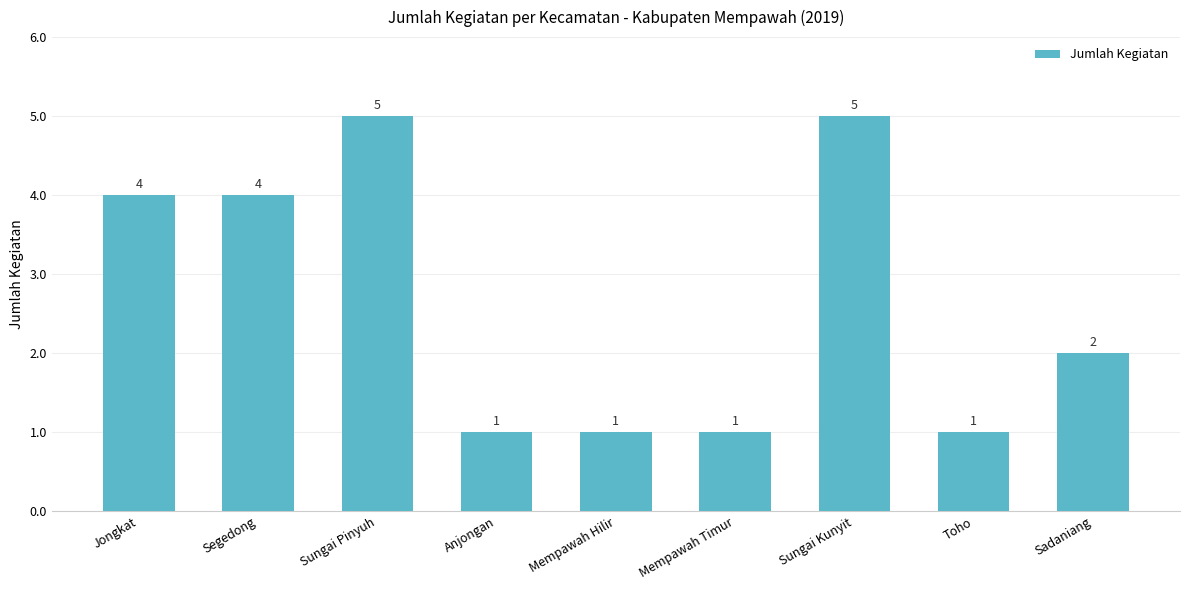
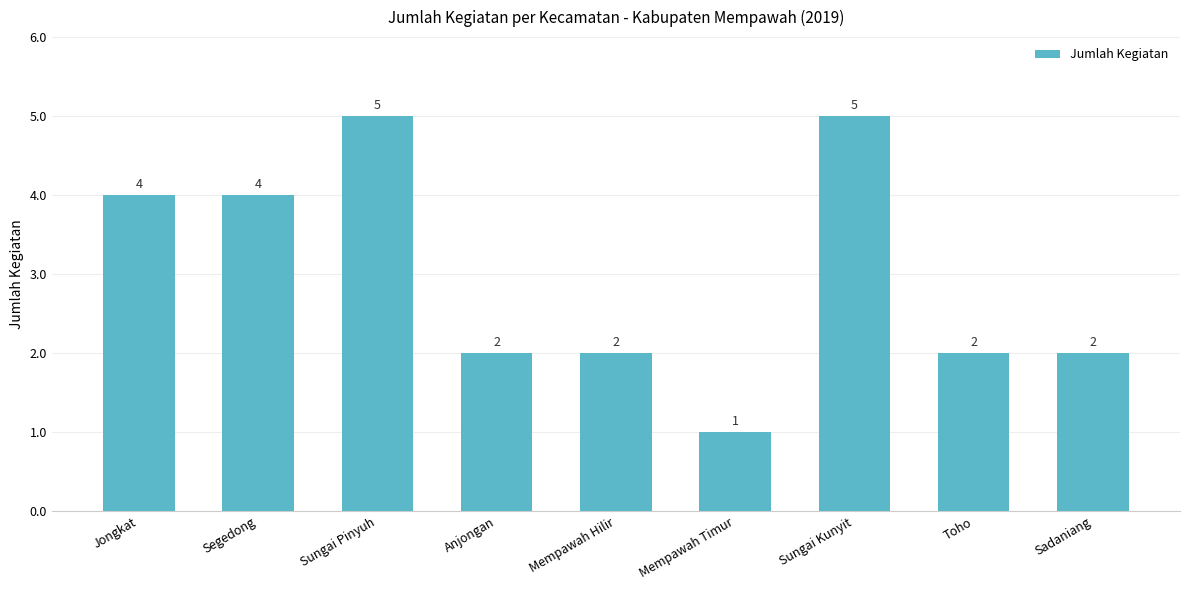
  {
    "Jongkat": 4,
    "Segedong": 4,
    "Sungai Pinyuh": 5,
-   "Anjongan": 1,
-   "Mempawah Hilir": 1,
+   "Anjongan": 2,
+   "Mempawah Hilir": 2,
    "Mempawah Timur": 1,
    "Sungai Kunyit": 5,
-   "Toho": 1,
+   "Toho": 2,
    "Sadaniang": 2
  }
